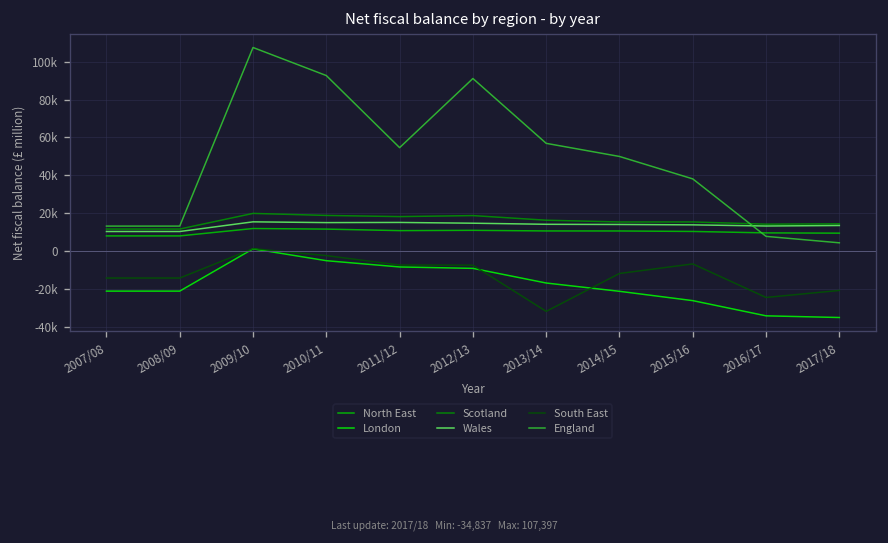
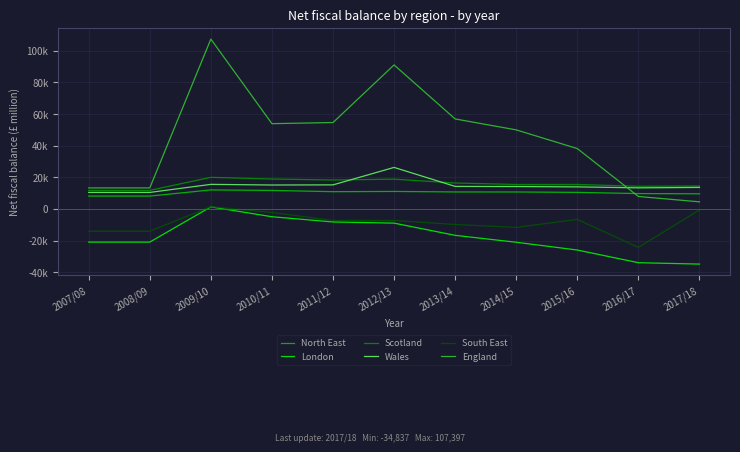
  {
    "Wales": {
      "2009/10": 16000,
      "2010/11": 15000,
      "2011/12": 15000,
-     "2012/13": 15000,
+     "2012/13": 26000,
      "2013/14": 14000
    },
    "South East": {
      "2007/08": -14000,
      "2008/09": -14000,
      "2010/11": -2000,
      "2012/13": -7000,
-     "2013/14": -32000,
+     "2013/14": -10000,
      "2014/15": -12000,
      "2015/16": -7000,
      "2016/17": -24000,
-     "2017/18": -21000
+     "2017/18": -1000
    },
    "England": {
      "2009/10": 107000,
-     "2010/11": 93000,
+     "2010/11": 54000,
      "2011/12": 55000,
      "2012/13": 91000,
      "2013/14": 57000,
      "2014/15": 50000,
      "2015/16": 38000,
      "2016/17": 8000,
      "2017/18": 5000
    }
  }
